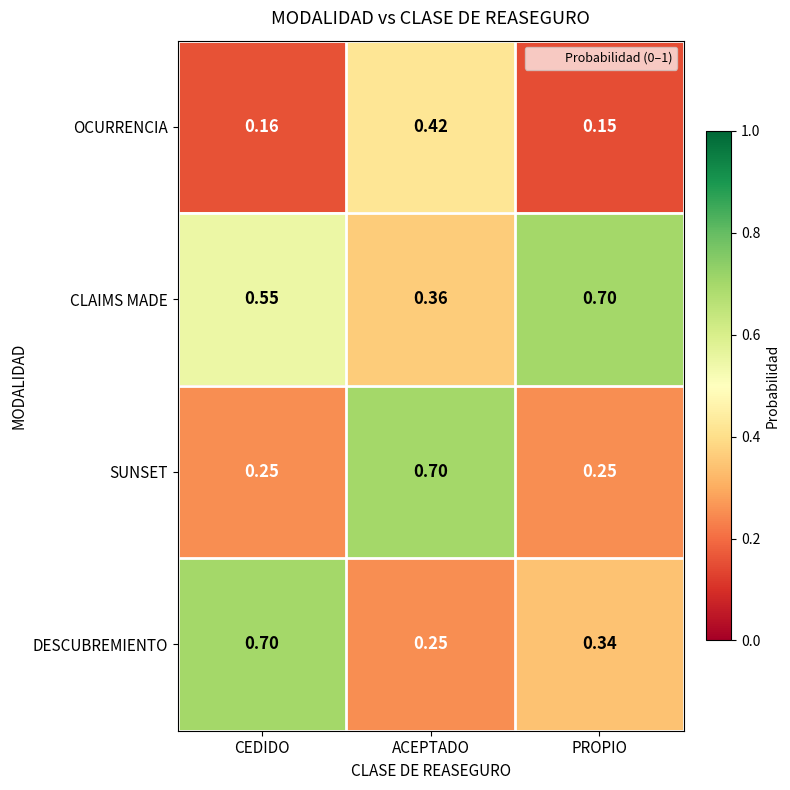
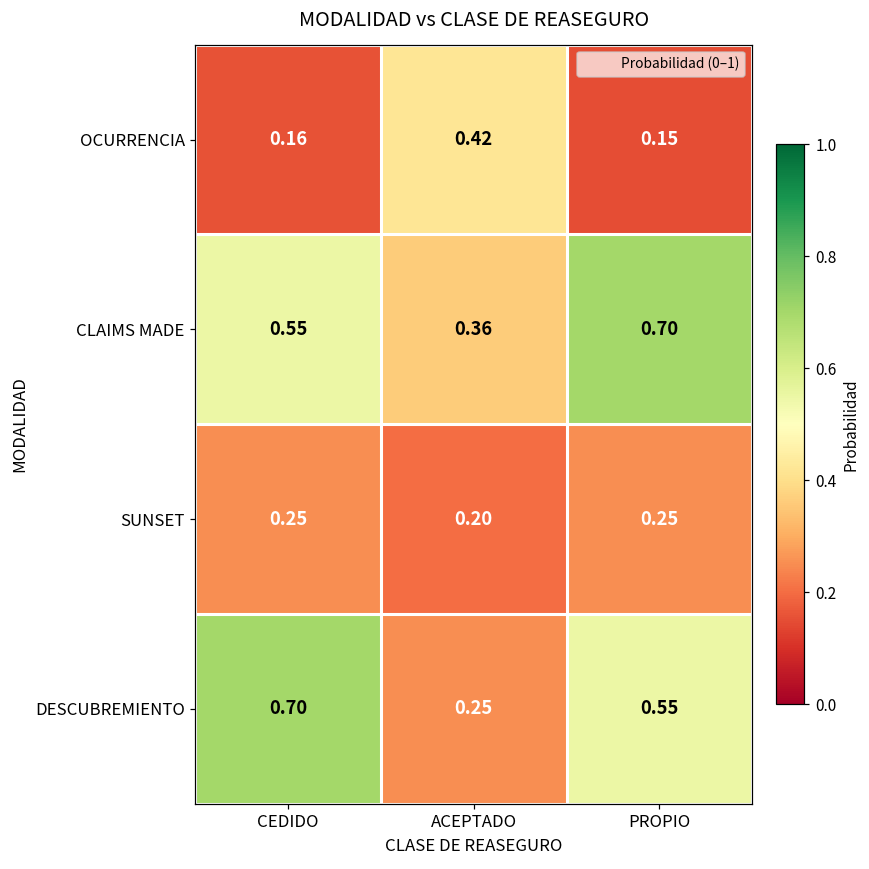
  {
    "OCURRENCIA": {
      "CEDIDO": 0.16,
      "ACEPTADO": 0.42,
      "PROPIO": 0.15
    },
    "CLAIMS MADE": {
      "CEDIDO": 0.55,
      "ACEPTADO": 0.36,
      "PROPIO": 0.70
    },
    "SUNSET": {
      "CEDIDO": 0.25,
-     "ACEPTADO": 0.70,
+     "ACEPTADO": 0.20,
      "PROPIO": 0.25
    },
    "DESCUBREMIENTO": {
      "CEDIDO": 0.70,
      "ACEPTADO": 0.25,
-     "PROPIO": 0.34
+     "PROPIO": 0.55
    }
  }
